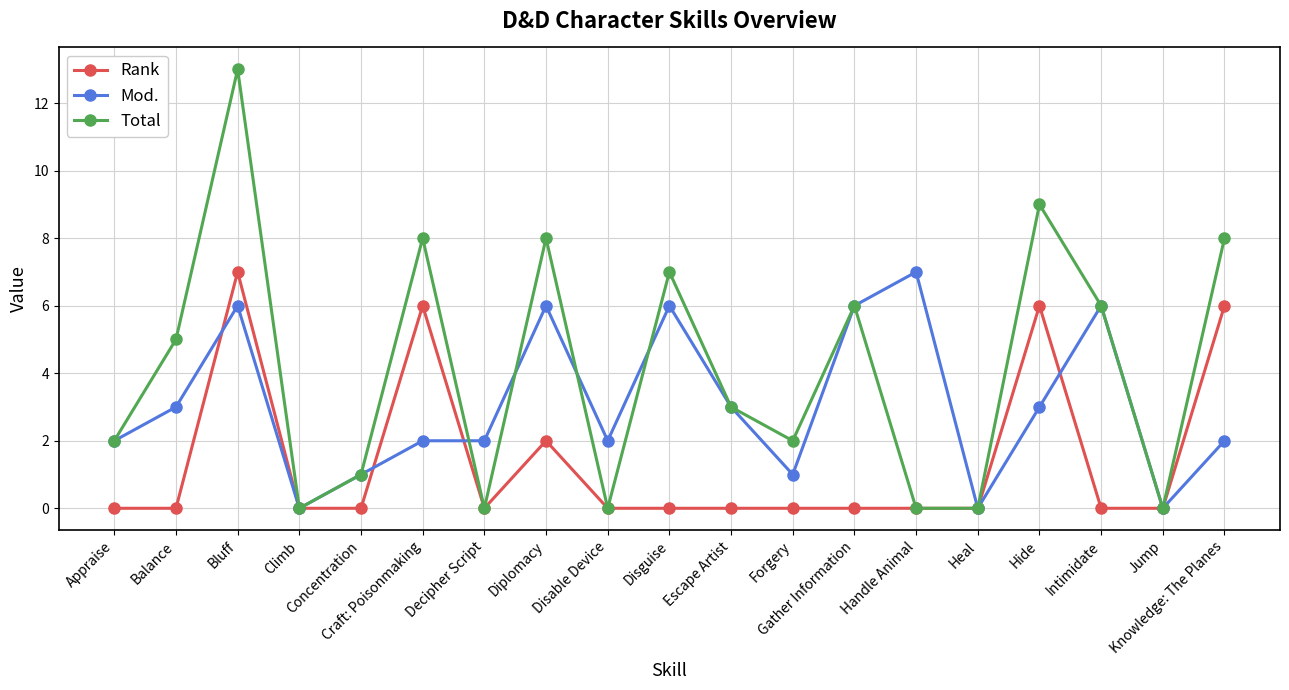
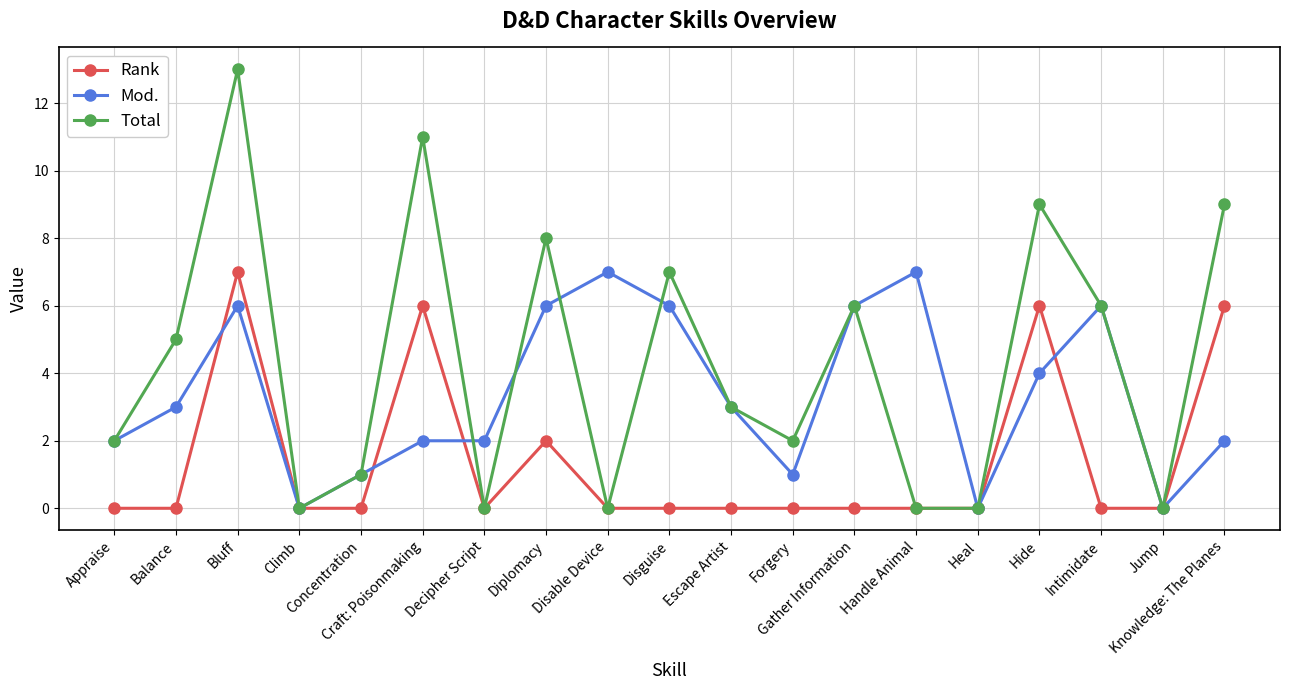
  {
    "Rank": {
      "Appraise": 0,
      "Balance": 0,
      "Bluff": 7,
      "Concentration": 0,
      "Craft: Poisonmaking": 6,
      "Diplomacy": 2,
      "Disguise": 0,
      "Escape Artist": 0,
      "Forgery": 0,
      "Gather Information": 0,
      "Hide": 6,
      "Intimidate": 0,
      "Knowledge: The Planes": 6
    },
    "Mod.": {
      "Balance": 3,
      "Bluff": 6,
      "Craft: Poisonmaking": 2,
      "Decipher Script": 2,
      "Diplomacy": 6,
-     "Disable Device": 2,
+     "Disable Device": 7,
      "Disguise": 6,
      "Forgery": 1,
      "Handle Animal": 7,
-     "Hide": 3,
+     "Hide": 4,
      "Knowledge: The Planes": 2
    },
    "Total": {
      "Balance": 5,
      "Bluff": 13,
-     "Craft: Poisonmaking": 8,
+     "Craft: Poisonmaking": 11,
      "Diplomacy": 8,
      "Disguise": 7,
      "Forgery": 2,
      "Hide": 9,
-     "Knowledge: The Planes": 8
+     "Knowledge: The Planes": 9
    }
  }
